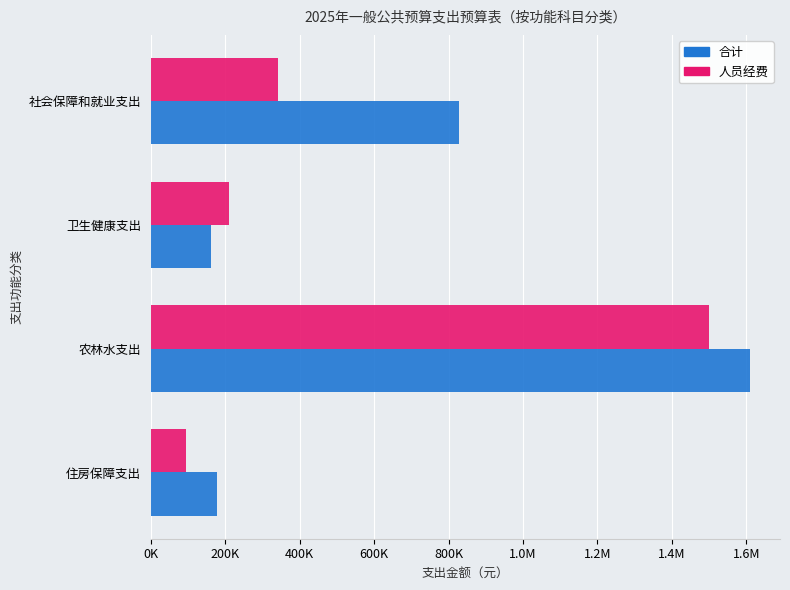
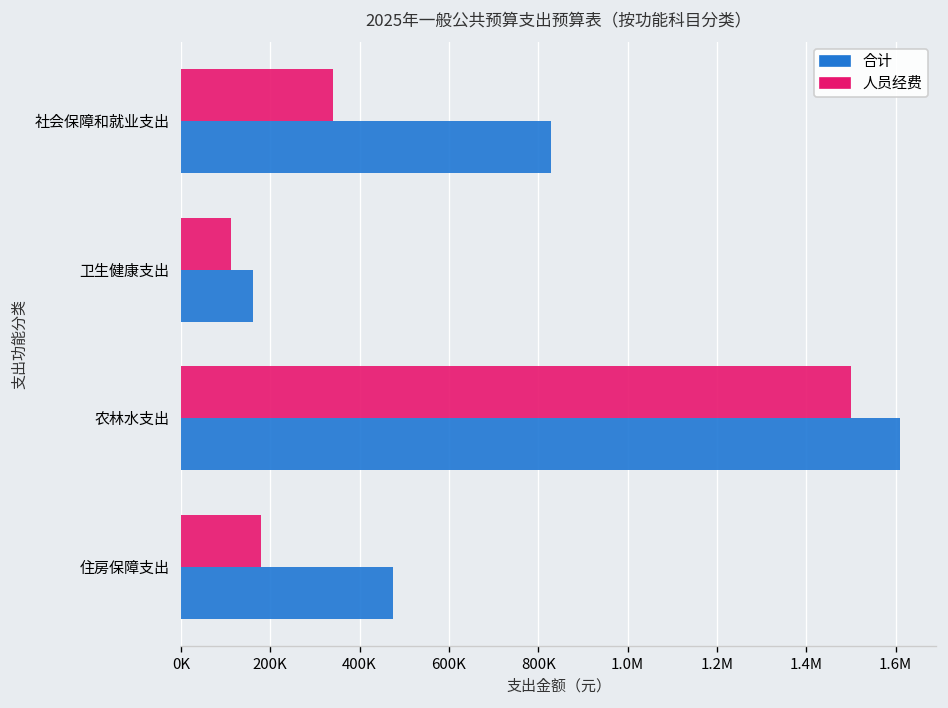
  {
    "合计": {
      "社会保障和就业支出": 830000,
      "卫生健康支出": 160000,
      "农林水支出": 1610000,
-     "住房保障支出": 180000
+     "住房保障支出": 480000
    },
    "人员经费": {
      "社会保障和就业支出": 340000,
-     "卫生健康支出": 210000,
+     "卫生健康支出": 110000,
      "农林水支出": 1500000,
-     "住房保障支出": 100000
+     "住房保障支出": 180000
    }
  }
